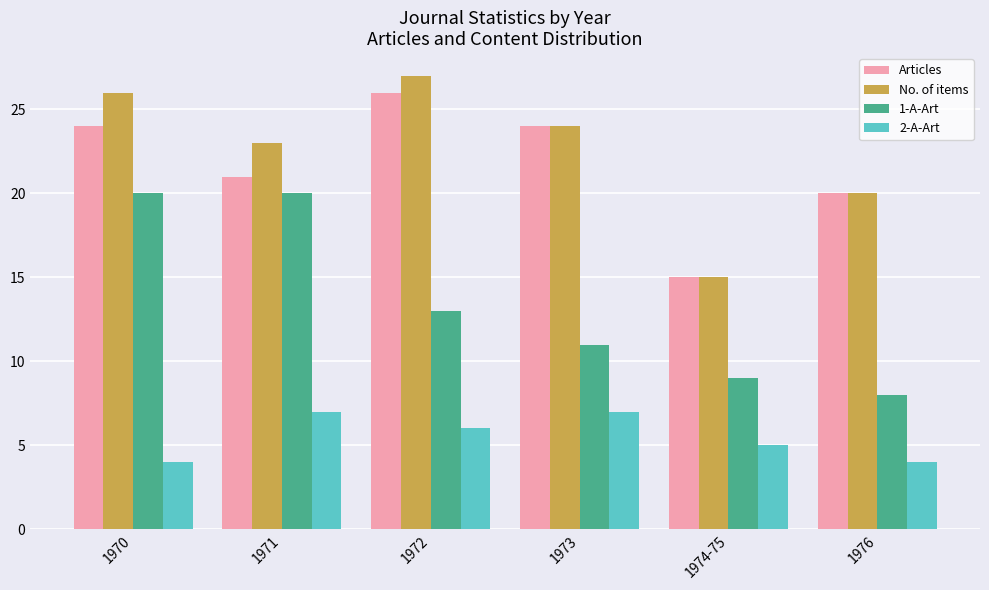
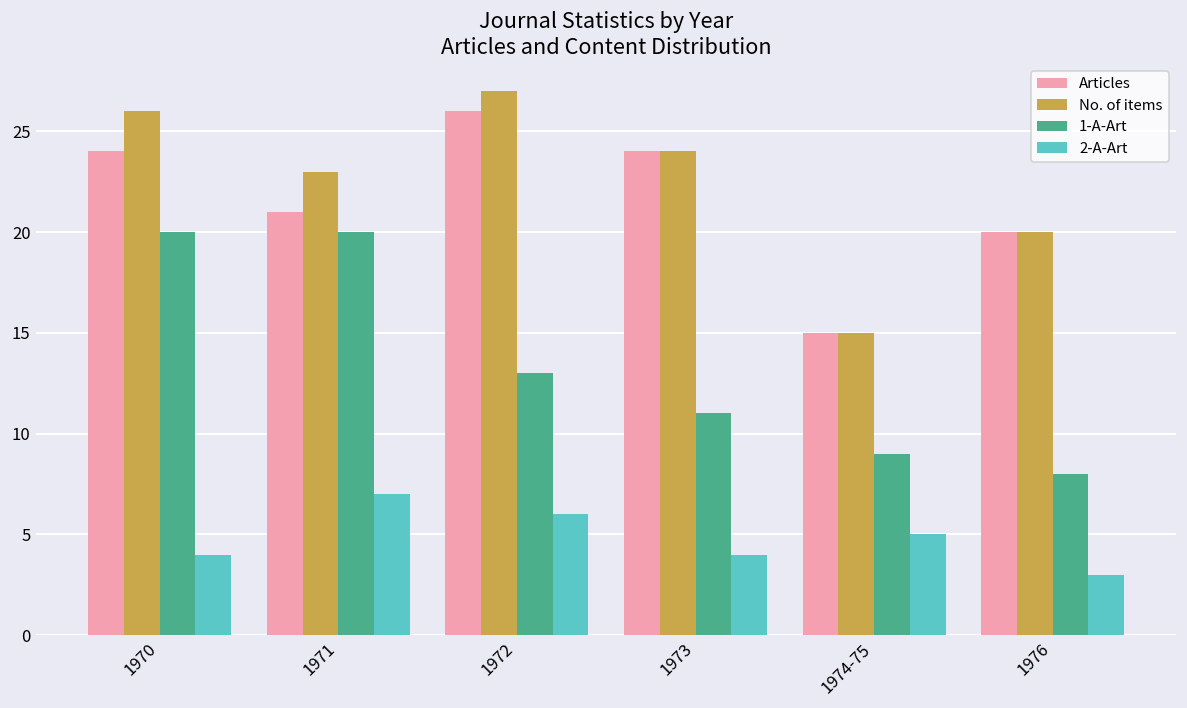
  {
    "Articles": {
      "1970": 24,
      "1971": 21,
      "1972": 26,
      "1973": 24,
      "1974-75": 15,
      "1976": 20
    },
    "No. of items": {
      "1970": 26,
      "1971": 23,
      "1972": 27,
      "1973": 24,
      "1974-75": 15,
      "1976": 20
    },
    "1-A-Art": {
      "1970": 20,
      "1971": 20,
      "1972": 13,
      "1973": 11,
      "1974-75": 9,
      "1976": 8
    },
    "2-A-Art": {
      "1970": 4,
      "1971": 7,
      "1972": 6,
-     "1973": 7,
+     "1973": 4,
      "1974-75": 5,
-     "1976": 4
+     "1976": 3
    }
  }
